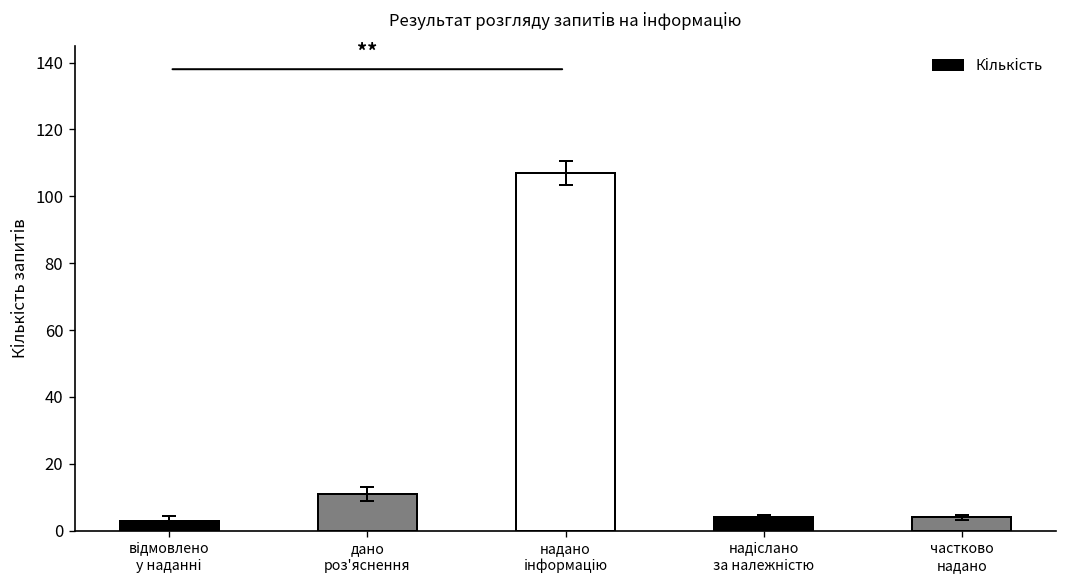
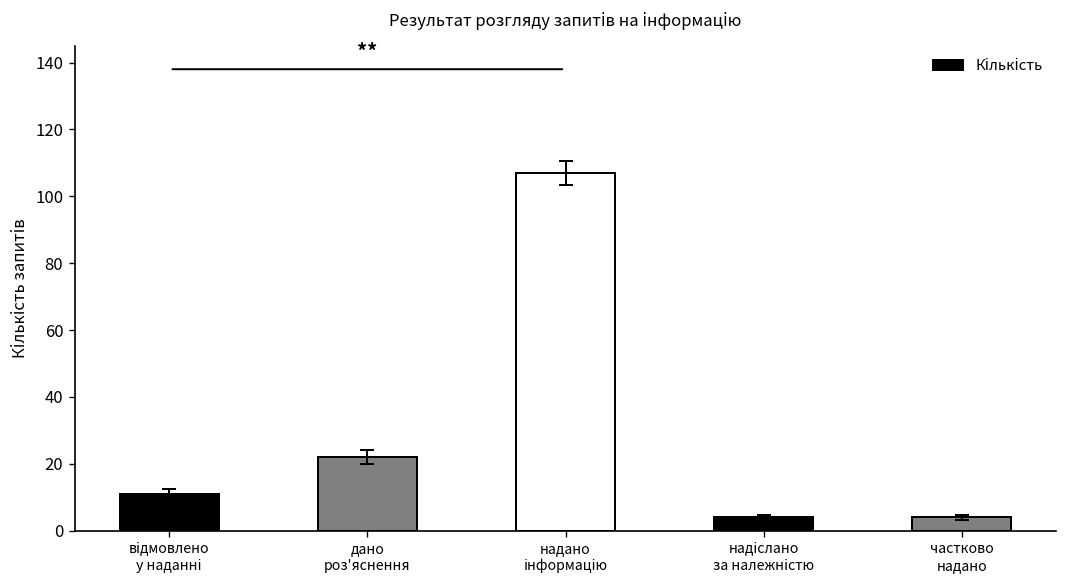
  {
    "Кількість": {
-     "відмовлено у наданні": 3,
-     "дано роз'яснення": 11,
+     "відмовлено у наданні": 11,
+     "дано роз'яснення": 22,
      "надано інформацію": 107,
      "надіслано за належністю": 4,
      "частково надано": 4
    }
  }
